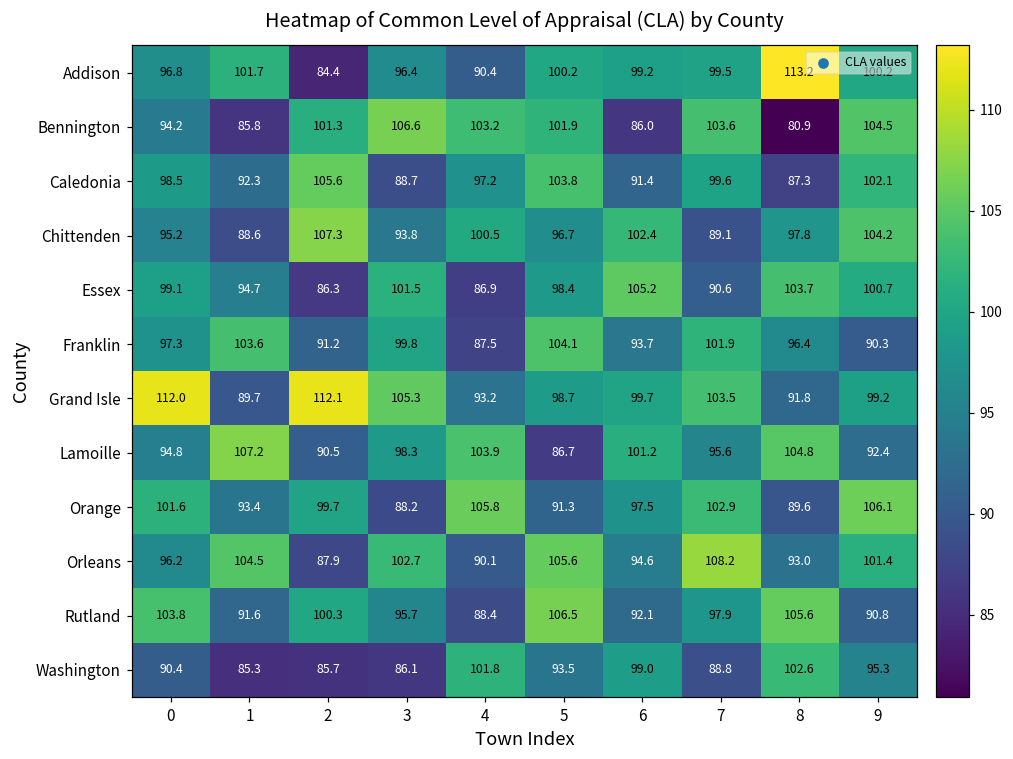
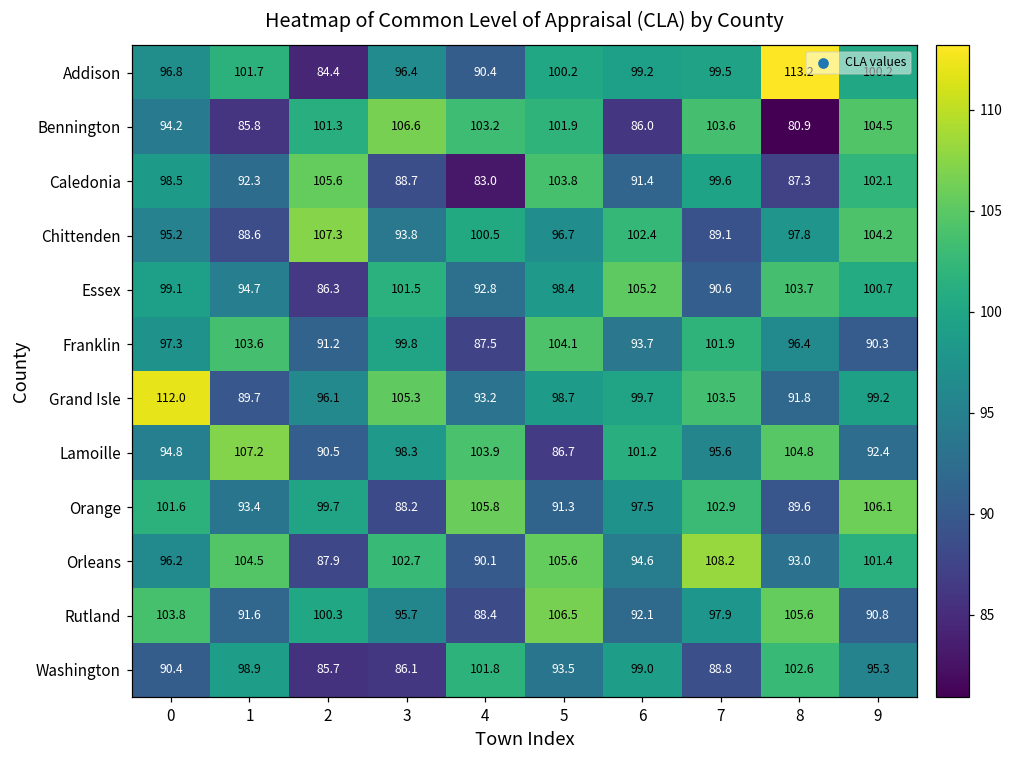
  {
    "Addison": {
      "0": 96.8,
      "1": 101.7,
      "2": 84.4,
      "3": 96.4,
      "4": 90.4,
      "5": 100.2,
      "6": 99.2,
      "7": 99.5
    },
    "Bennington": {
      "0": 94.2,
      "1": 85.8,
      "2": 101.3,
      "3": 106.6,
      "4": 103.2,
      "5": 101.9,
      "6": 86.0,
      "7": 103.6,
      "8": 80.9,
      "9": 104.5
    },
    "Caledonia": {
      "0": 98.5,
      "1": 92.3,
      "2": 105.6,
      "3": 88.7,
-     "4": 97.2,
+     "4": 83.0,
      "5": 103.8,
      "6": 91.4,
      "7": 99.6,
      "8": 87.3,
      "9": 102.1
    },
    "Chittenden": {
      "0": 95.2,
      "1": 88.6,
      "2": 107.3,
      "3": 93.8,
      "4": 100.5,
      "5": 96.7,
      "6": 102.4,
      "7": 89.1,
      "8": 97.8,
      "9": 104.2
    },
    "Essex": {
      "0": 99.1,
      "1": 94.7,
      "2": 86.3,
      "3": 101.5,
-     "4": 86.9,
+     "4": 92.8,
      "5": 98.4,
      "6": 105.2,
      "7": 90.6,
      "8": 103.7,
      "9": 100.7
    },
    "Franklin": {
      "0": 97.3,
      "1": 103.6,
      "2": 91.2,
      "3": 99.8,
      "4": 87.5,
      "5": 104.1,
      "6": 93.7,
      "7": 101.9,
      "8": 96.4,
      "9": 90.3
    },
    "Grand Isle": {
      "0": 112.0,
      "1": 89.7,
-     "2": 112.1,
+     "2": 96.1,
      "3": 105.3,
      "4": 93.2,
      "5": 98.7,
      "6": 99.7,
      "7": 103.5,
      "8": 91.8,
      "9": 99.2
    },
    "Lamoille": {
      "0": 94.8,
      "1": 107.2,
      "2": 90.5,
      "3": 98.3,
      "4": 103.9,
      "5": 86.7,
      "6": 101.2,
      "7": 95.6,
      "8": 104.8,
      "9": 92.4
    },
    "Orange": {
      "0": 101.6,
      "1": 93.4,
      "2": 99.7,
      "3": 88.2,
      "4": 105.8,
      "5": 91.3,
      "6": 97.5,
      "7": 102.9,
      "8": 89.6,
      "9": 106.1
    },
    "Orleans": {
      "0": 96.2,
      "1": 104.5,
      "2": 87.9,
      "3": 102.7,
      "4": 90.1,
      "5": 105.6,
      "6": 94.6,
      "7": 108.2,
      "8": 93.0,
      "9": 101.4
    },
    "Rutland": {
      "0": 103.8,
      "1": 91.6,
      "2": 100.3,
      "3": 95.7,
      "4": 88.4,
      "5": 106.5,
      "6": 92.1,
      "7": 97.9,
      "8": 105.6,
      "9": 90.8
    },
    "Washington": {
      "0": 90.4,
-     "1": 85.3,
+     "1": 98.9,
      "2": 85.7,
      "3": 86.1,
      "4": 101.8,
      "5": 93.5,
      "6": 99.0,
      "7": 88.8,
      "8": 102.6,
      "9": 95.3
    }
  }
